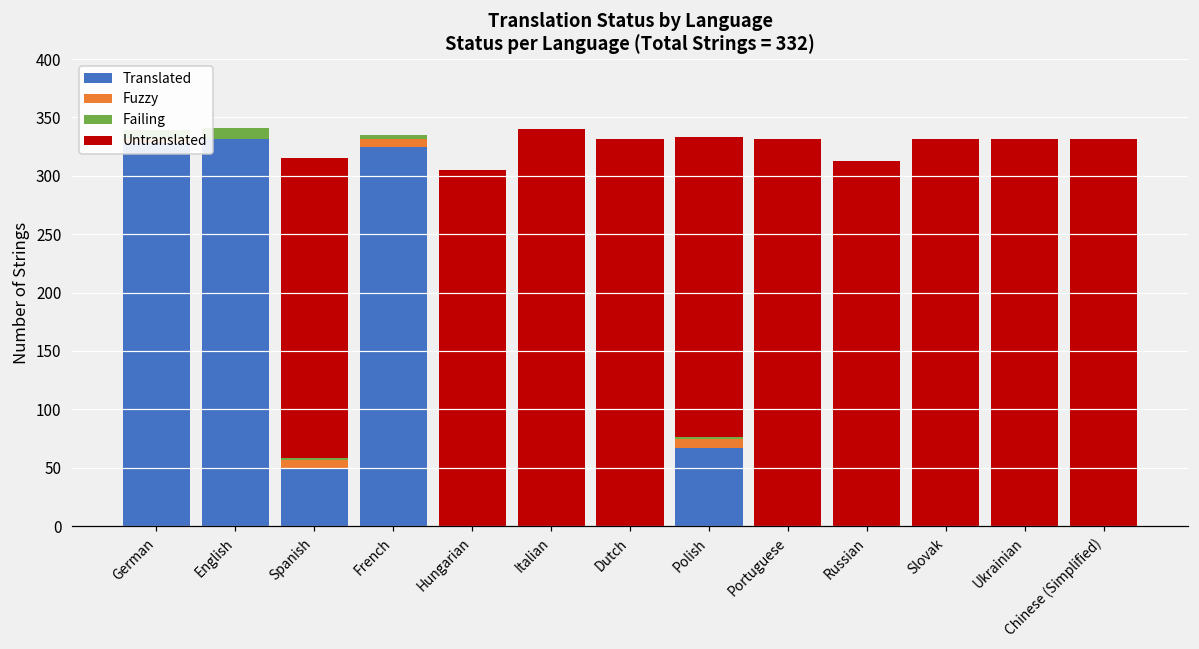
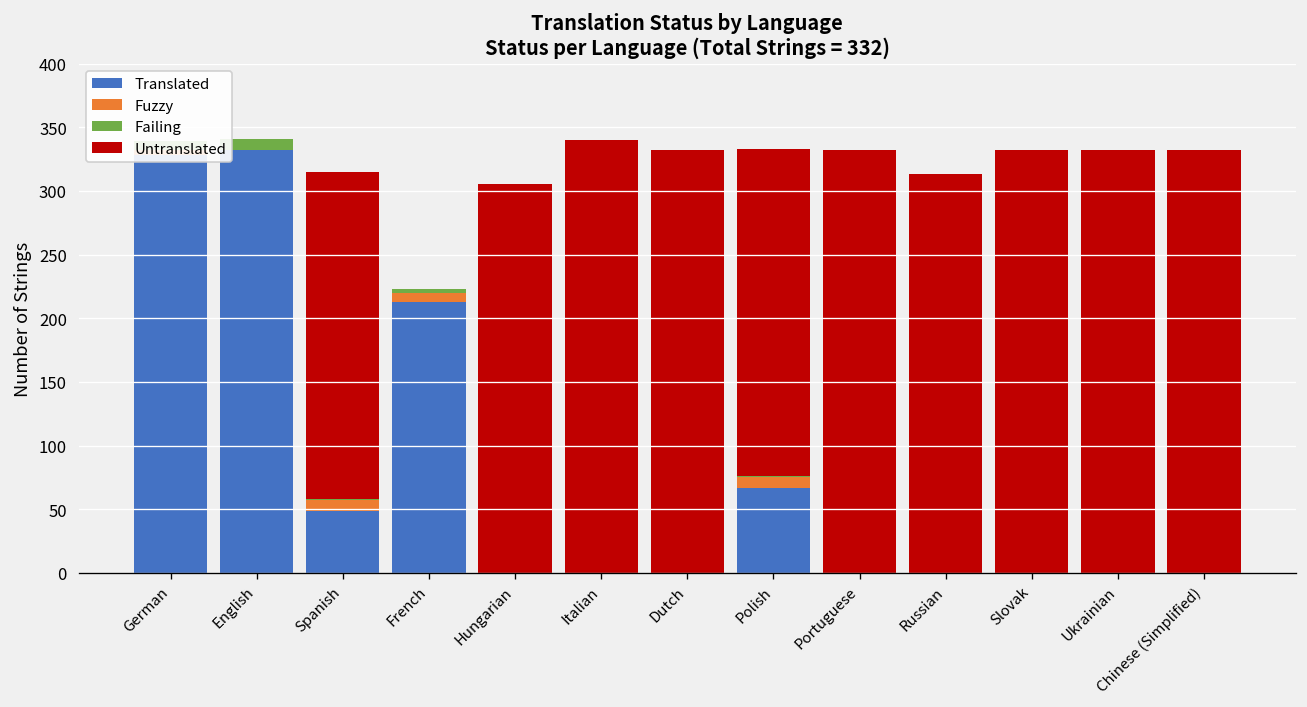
  {
    "Translated": {
      "English": 332,
      "Spanish": 49,
-     "French": 325,
+     "French": 213,
      "Hungarian": 0,
      "Italian": 0,
      "Dutch": 0,
      "Polish": 67,
      "Portuguese": 0,
      "Russian": 0,
      "Slovak": 0,
      "Ukrainian": 0,
      "Chinese (Simplified)": 0
    },
    "Fuzzy": {
      "English": 0,
      "Spanish": 8,
      "French": 7,
      "Hungarian": 0,
      "Italian": 0,
      "Dutch": 0,
      "Polish": 8,
      "Portuguese": 0,
      "Russian": 0,
      "Slovak": 0,
      "Ukrainian": 0,
      "Chinese (Simplified)": 0
    },
    "Failing": {
      "English": 9,
      "French": 3,
      "Hungarian": 0,
      "Italian": 0,
      "Dutch": 0,
      "Portuguese": 0,
      "Russian": 0,
      "Slovak": 0,
      "Ukrainian": 0,
      "Chinese (Simplified)": 0
    },
    "Untranslated": {
      "English": 0,
      "Spanish": 257,
      "French": 0,
      "Hungarian": 305,
      "Italian": 340,
      "Dutch": 332,
      "Polish": 257,
      "Portuguese": 332,
      "Russian": 313,
      "Slovak": 332,
      "Ukrainian": 332,
      "Chinese (Simplified)": 332
    }
  }
